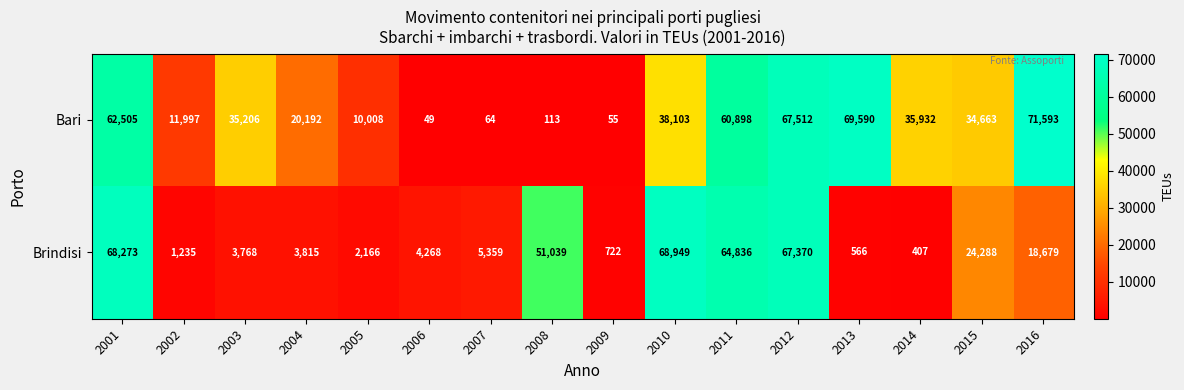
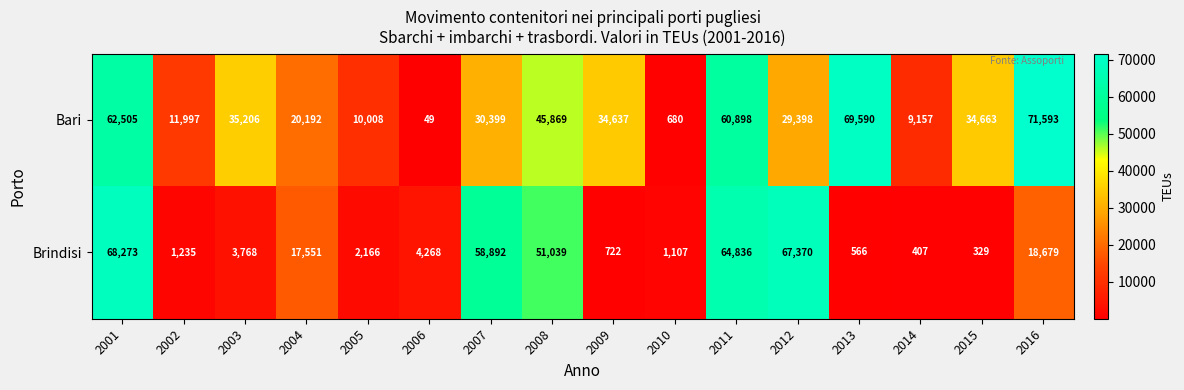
  {
    "Bari": {
      "2001": "62,505",
      "2002": "11,997",
      "2003": "35,206",
      "2004": "20,192",
      "2005": "10,008",
      "2006": "49",
-     "2007": "64",
-     "2008": "113",
-     "2009": "55",
-     "2010": "38,103",
+     "2007": "30,399",
+     "2008": "45,869",
+     "2009": "34,637",
+     "2010": "680",
      "2011": "60,898",
-     "2012": "67,512",
+     "2012": "29,398",
      "2013": "69,590",
-     "2014": "35,932",
+     "2014": "9,157",
      "2015": "34,663"
    },
    "Brindisi": {
      "2001": "68,273",
      "2002": "1,235",
      "2003": "3,768",
-     "2004": "3,815",
+     "2004": "17,551",
      "2005": "2,166",
      "2006": "4,268",
-     "2007": "5,359",
+     "2007": "58,892",
      "2008": "51,039",
      "2009": "722",
-     "2010": "68,949",
+     "2010": "1,107",
      "2011": "64,836",
      "2012": "67,370",
      "2013": "566",
      "2014": "407",
-     "2015": "24,288",
+     "2015": "329",
      "2016": "18,679"
    }
  }
